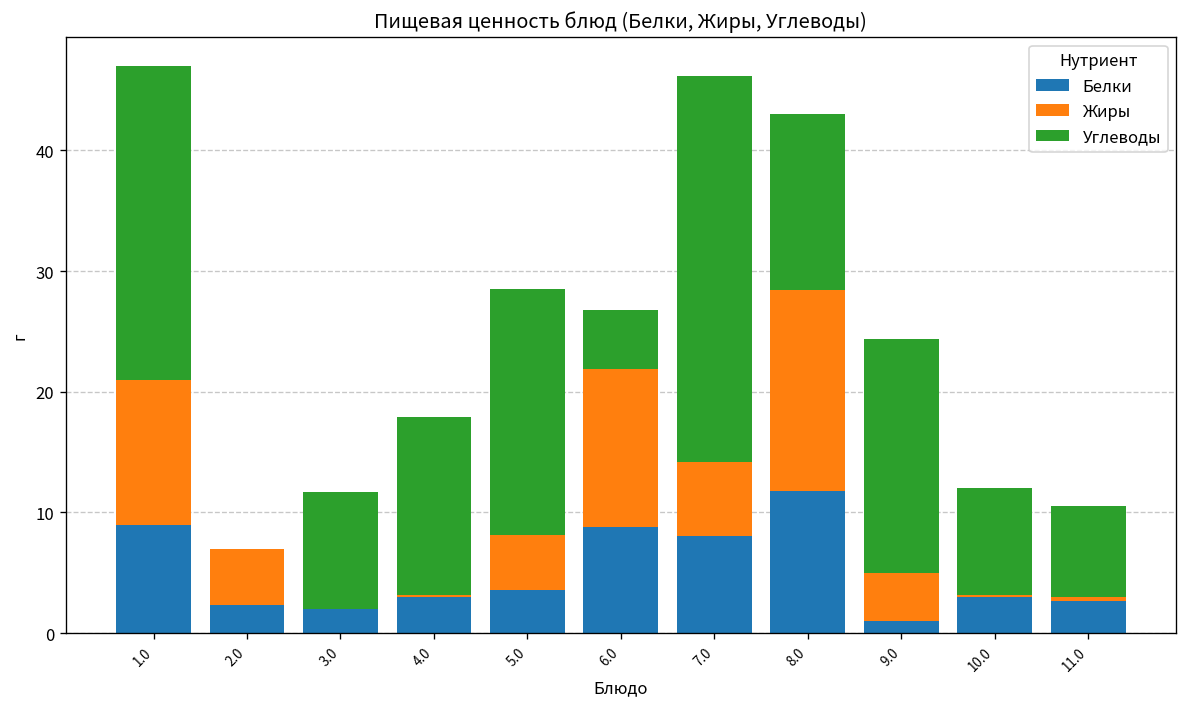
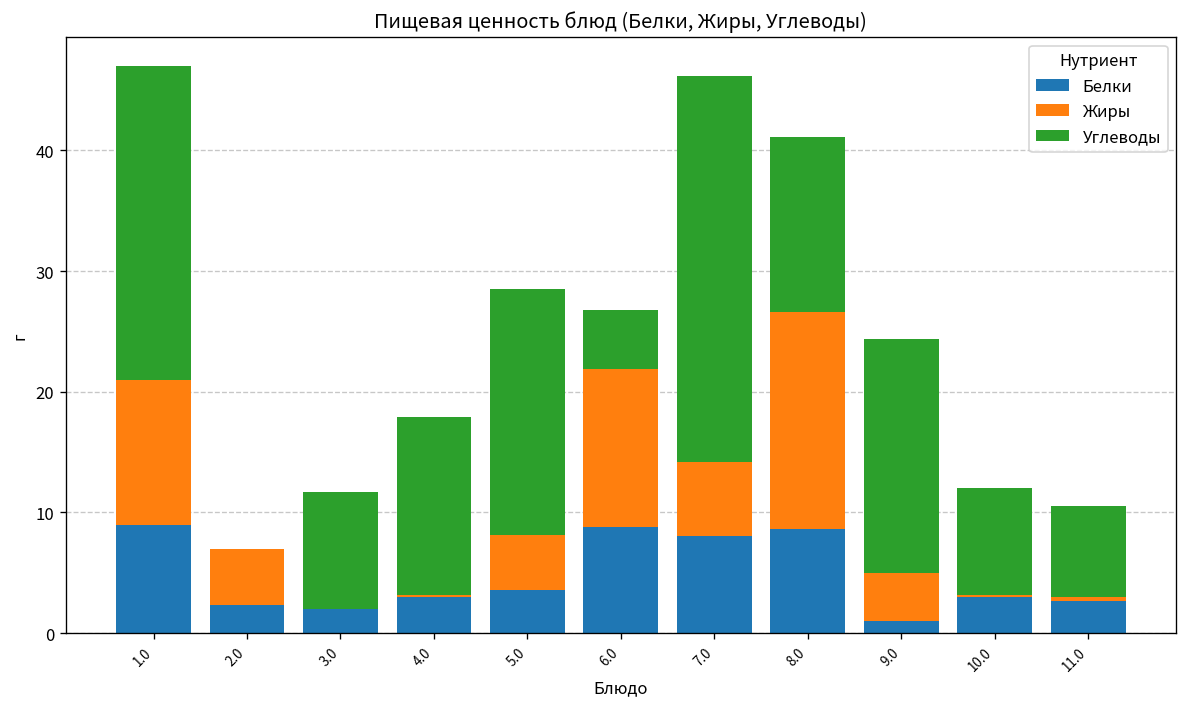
  {
    "Белки": {
      "1.0": 9.0,
      "2.0": 2.3,
      "3.0": 2.0,
      "4.0": 3.0,
      "5.0": 3.6,
      "6.0": 8.8,
      "7.0": 8.1,
-     "8.0": 11.7,
+     "8.0": 8.7,
      "9.0": 1.0,
      "10.0": 3.0,
      "11.0": 2.7
    },
    "Жиры": {
      "1.0": 12.0,
      "2.0": 4.6,
      "3.0": 0.0,
      "5.0": 4.6,
      "6.0": 13.1,
      "7.0": 6.1,
-     "8.0": 16.7,
+     "8.0": 17.9,
      "9.0": 4.0,
      "11.0": 0.3
    },
    "Углеводы": {
      "1.0": 26.0,
      "2.0": 0.0,
      "3.0": 9.7,
      "4.0": 14.7,
      "5.0": 20.4,
      "6.0": 4.9,
      "7.0": 32.0,
      "8.0": 14.5,
      "9.0": 19.4,
      "10.0": 8.8,
      "11.0": 7.5
    }
  }
